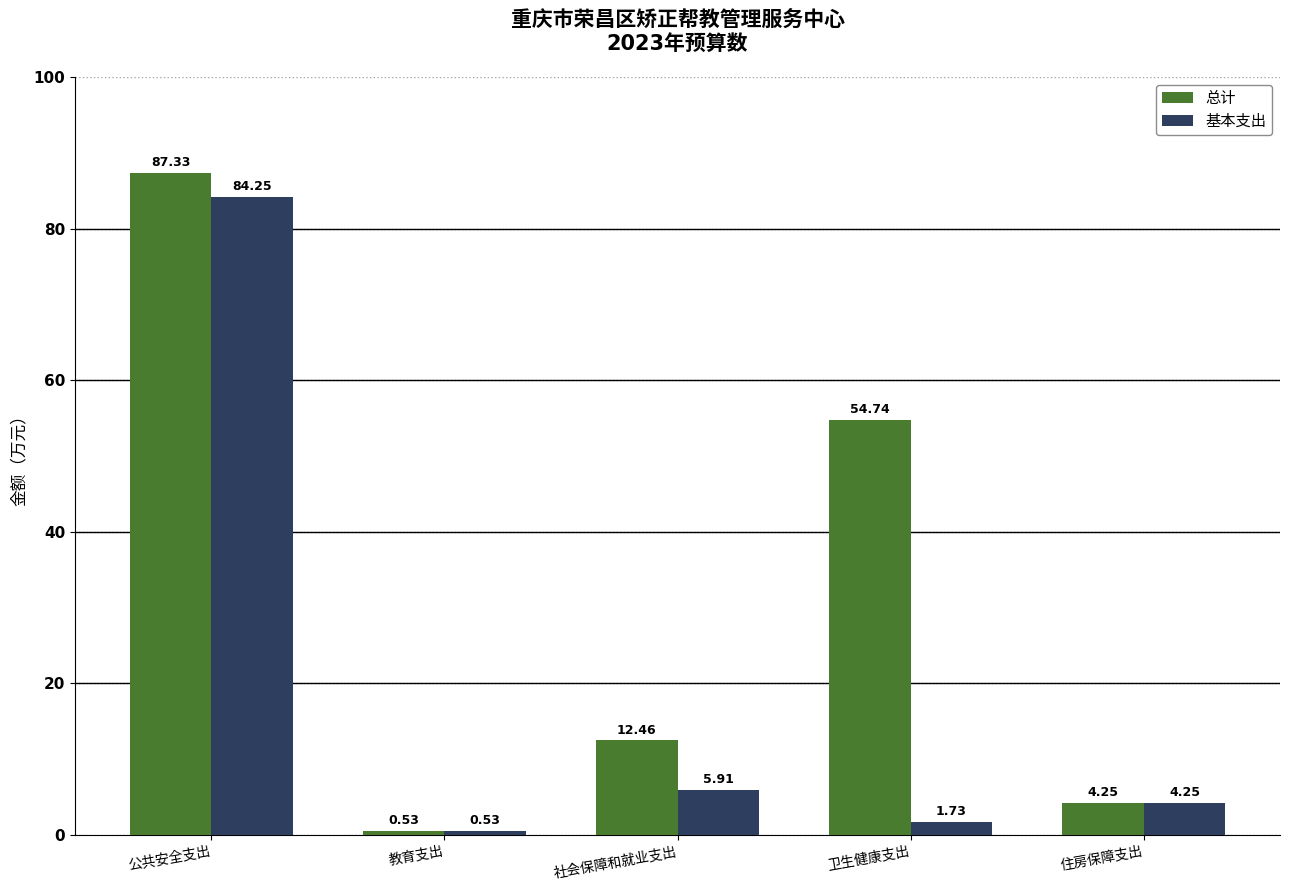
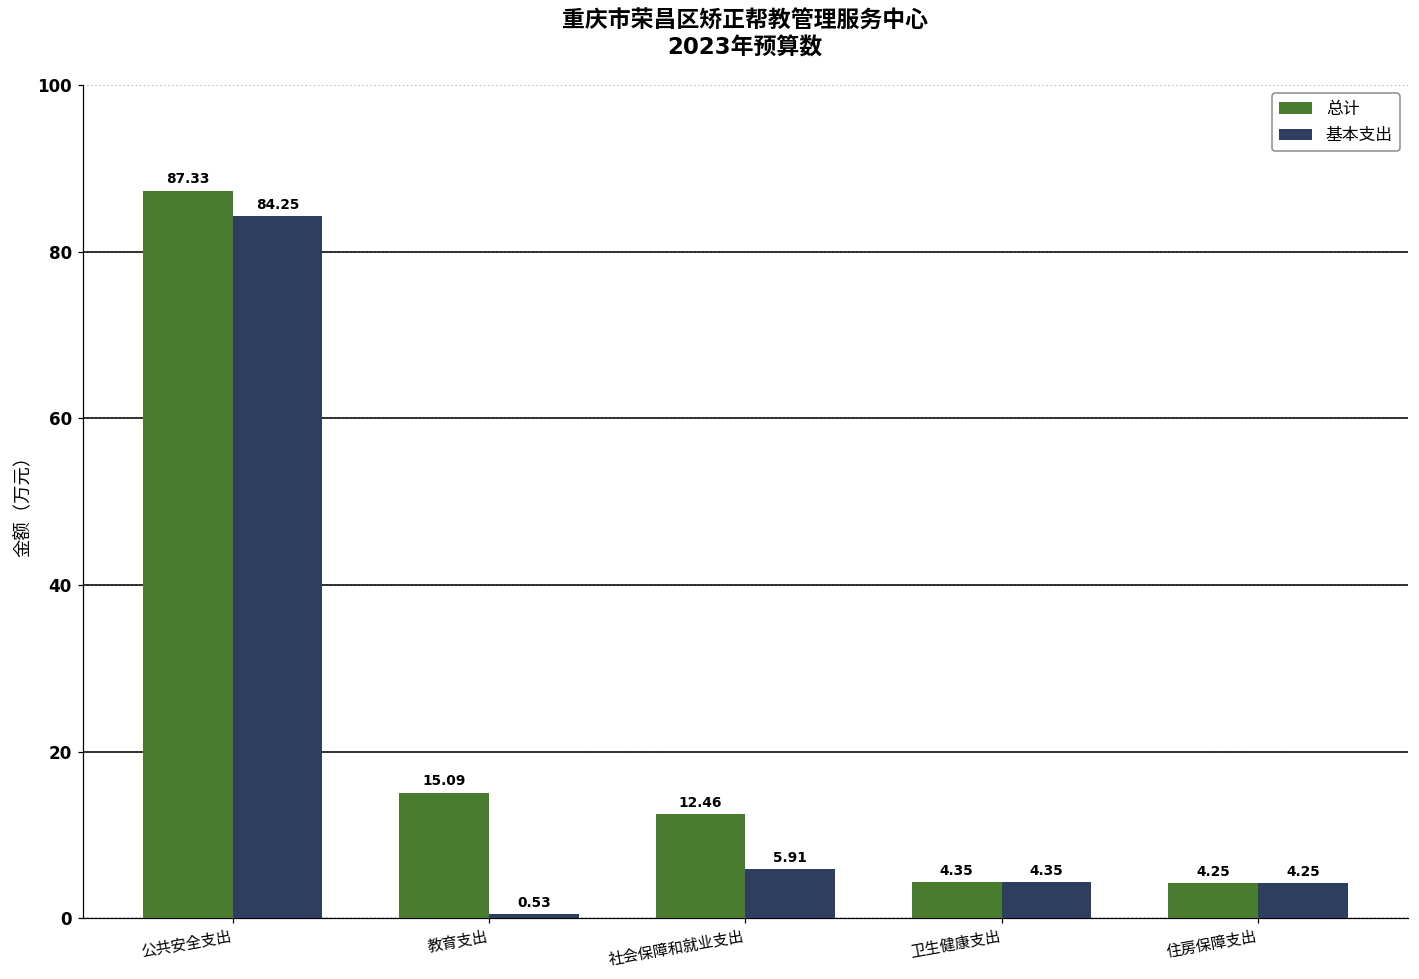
  {
    "总计": {
      "公共安全支出": 87.33,
-     "教育支出": 0.53,
+     "教育支出": 15.09,
      "社会保障和就业支出": 12.46,
-     "卫生健康支出": 54.74,
+     "卫生健康支出": 4.35,
      "住房保障支出": 4.25
    },
    "基本支出": {
      "公共安全支出": 84.25,
      "教育支出": 0.53,
      "社会保障和就业支出": 5.91,
-     "卫生健康支出": 1.73,
+     "卫生健康支出": 4.35,
      "住房保障支出": 4.25
    }
  }
